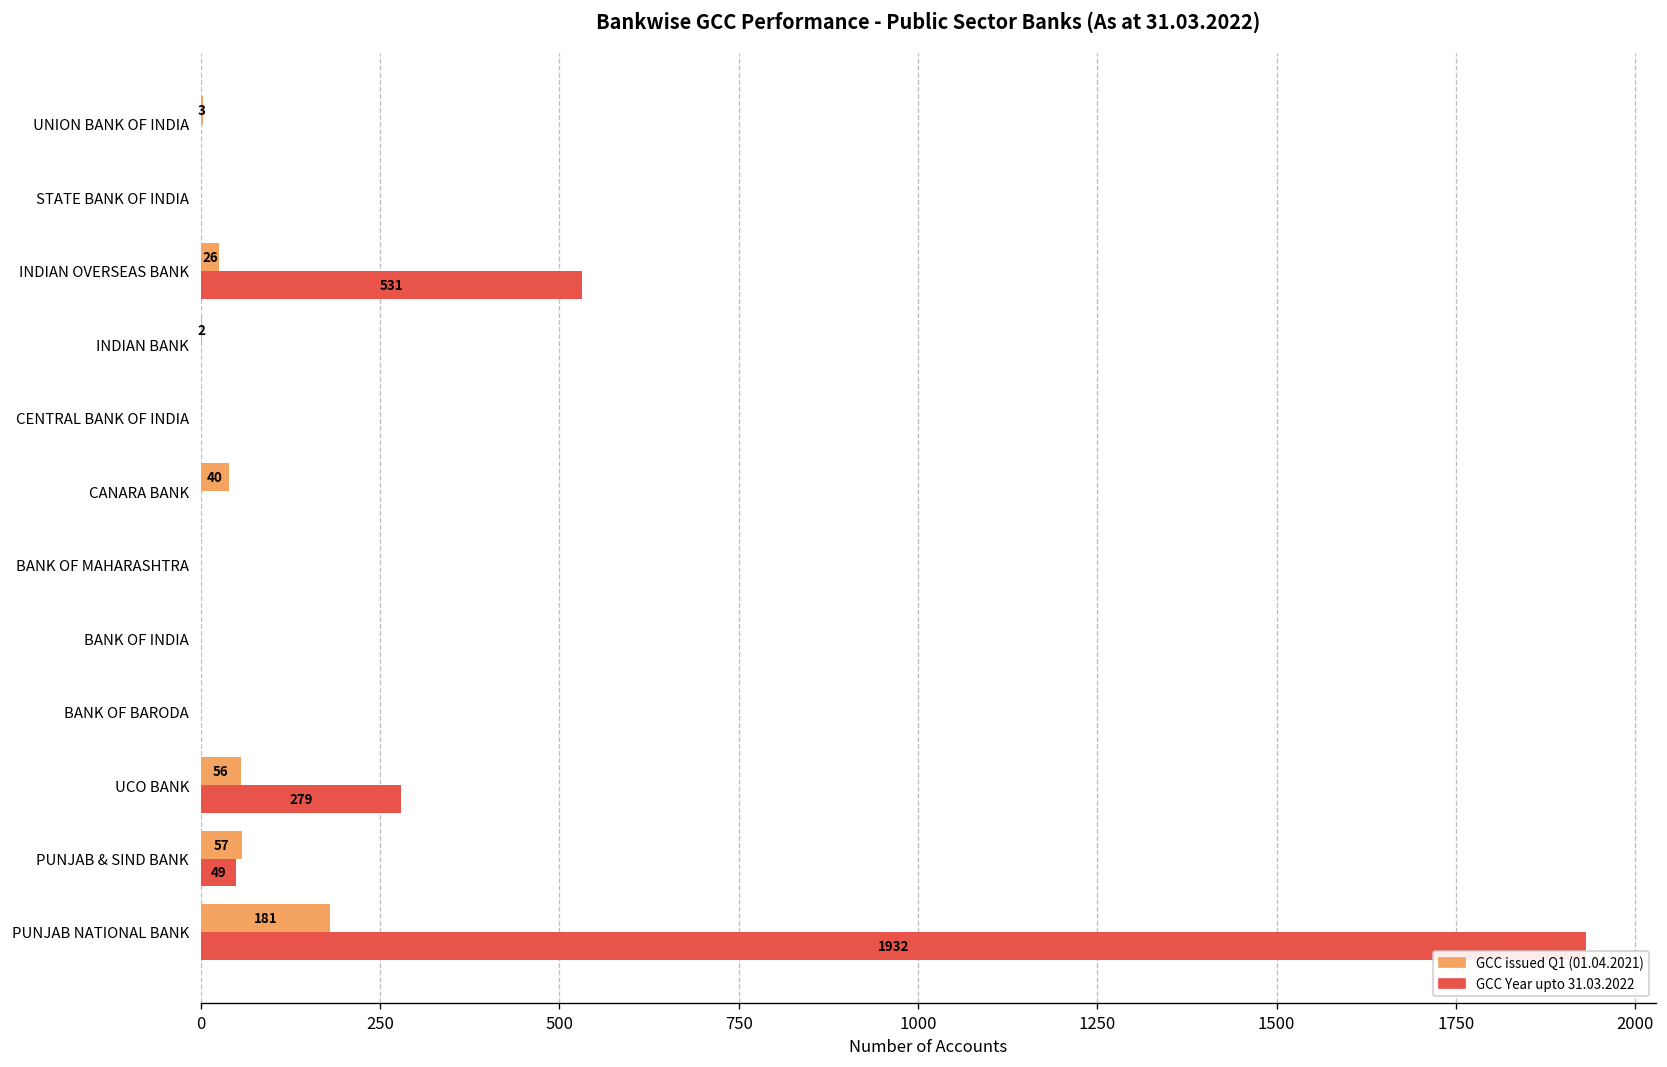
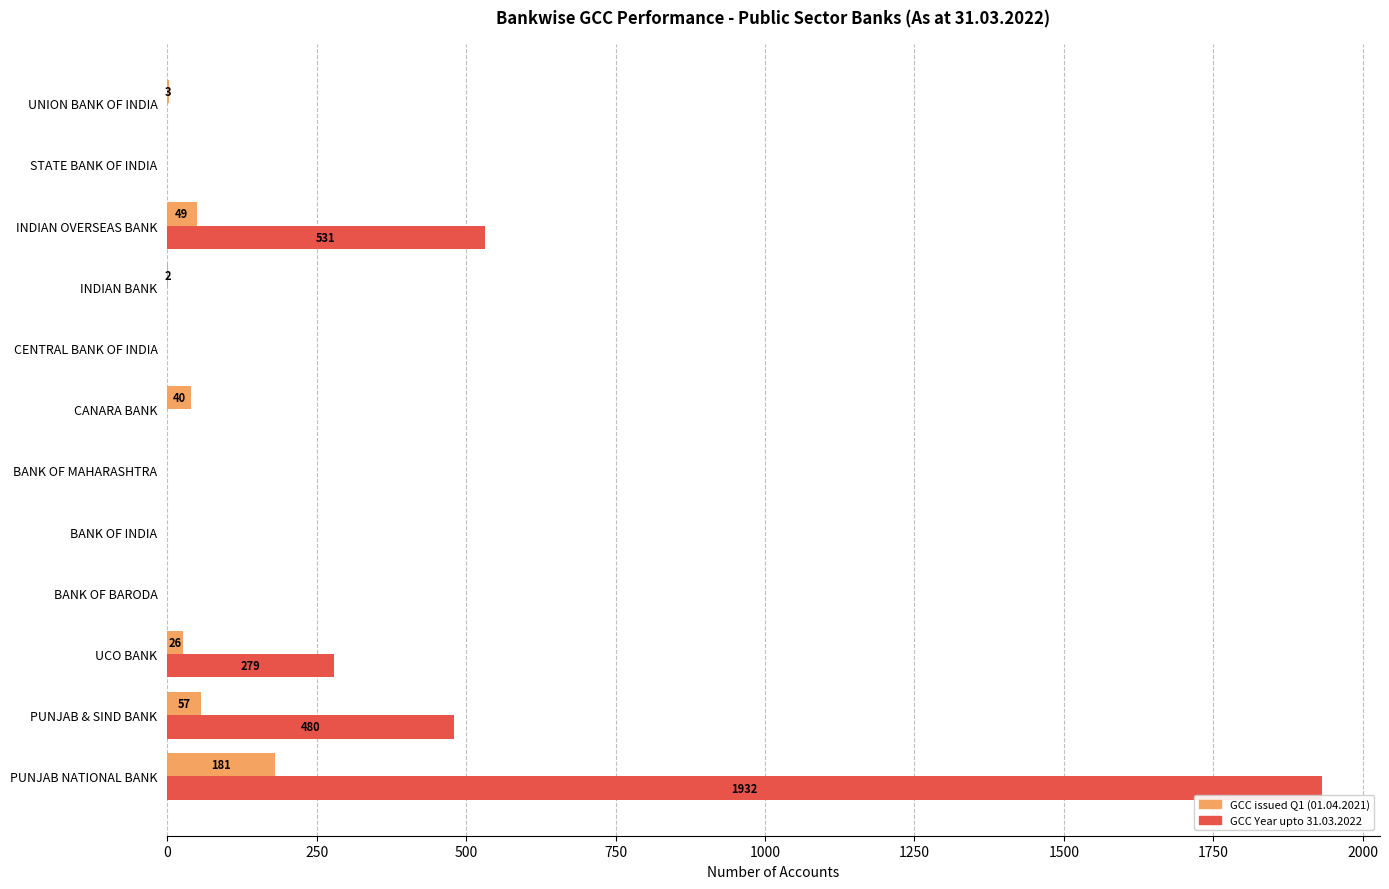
  {
    "GCC issued Q1 (01.04.2021)": {
      "UNION BANK OF INDIA": 3,
-     "INDIAN OVERSEAS BANK": 26,
+     "INDIAN OVERSEAS BANK": 49,
      "INDIAN BANK": 2,
      "CANARA BANK": 40,
-     "UCO BANK": 56,
+     "UCO BANK": 26,
      "PUNJAB & SIND BANK": 57,
      "PUNJAB NATIONAL BANK": 181
    },
    "GCC Year upto 31.03.2022": {
      "INDIAN OVERSEAS BANK": 531,
      "UCO BANK": 279,
-     "PUNJAB & SIND BANK": 49,
+     "PUNJAB & SIND BANK": 480,
      "PUNJAB NATIONAL BANK": 1932
    }
  }
